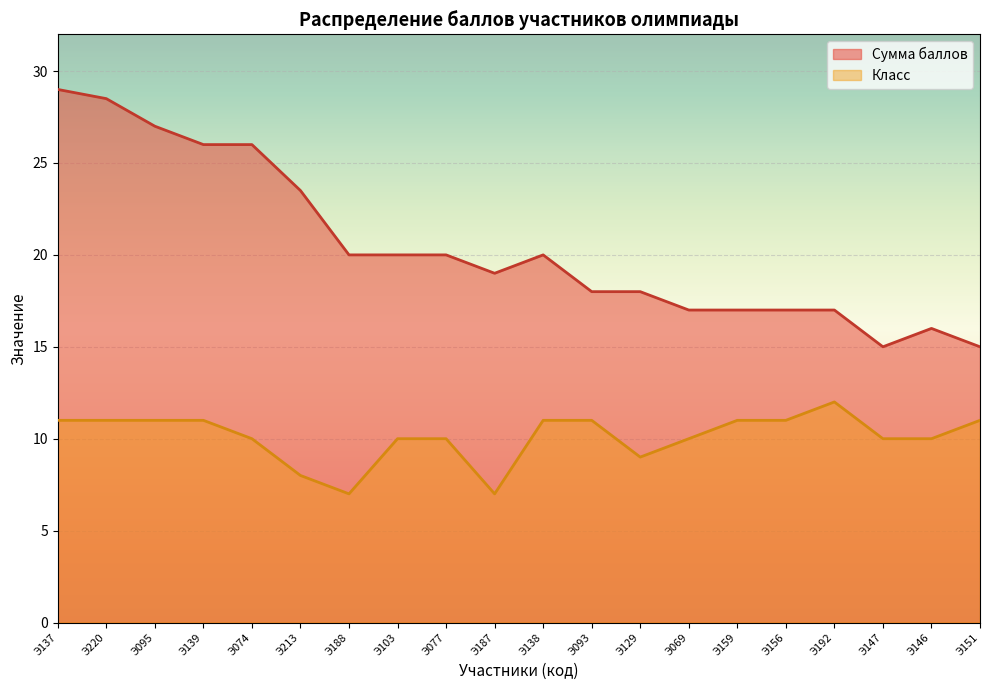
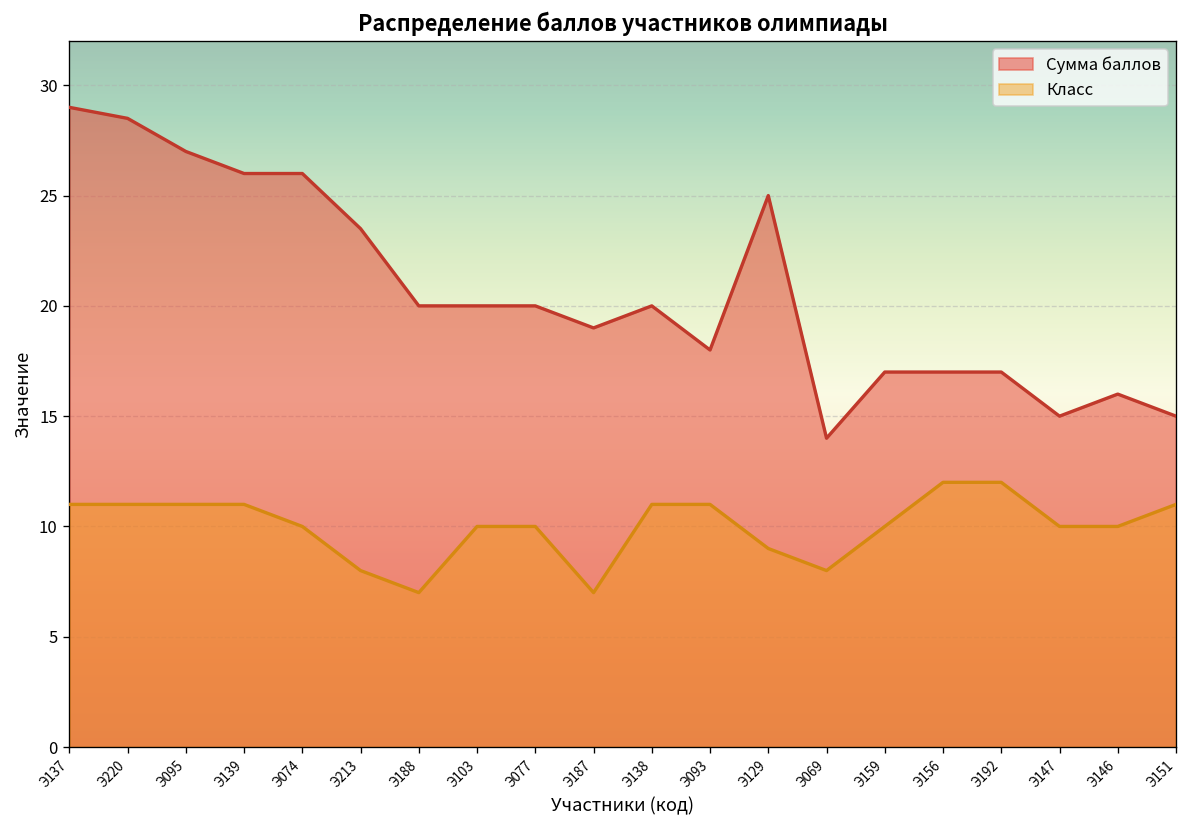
  {
    "Сумма баллов": {
      "Э137": 29,
      "Э220": 28.5,
      "Э095": 27,
      "Э139": 26,
      "Э074": 26,
      "Э213": 23.5,
      "Э188": 20,
      "Э103": 20,
      "Э077": 20,
      "Э187": 19,
      "Э138": 20,
      "Э093": 18,
-     "Э129": 18,
-     "Э069": 17,
+     "Э129": 25,
+     "Э069": 14,
      "Э159": 17,
      "Э156": 17,
      "Э192": 17,
      "Э147": 15,
      "Э146": 16,
      "Э151": 15
    },
    "Класс": {
      "Э137": 11,
      "Э220": 11,
      "Э095": 11,
      "Э139": 11,
      "Э074": 10,
      "Э213": 8,
      "Э188": 7,
      "Э103": 10,
      "Э077": 10,
      "Э187": 7,
      "Э138": 11,
      "Э093": 11,
      "Э129": 9,
-     "Э069": 10,
-     "Э159": 11,
-     "Э156": 11,
+     "Э069": 8,
+     "Э159": 10,
+     "Э156": 12,
      "Э192": 12,
      "Э147": 10,
      "Э146": 10,
      "Э151": 11
    }
  }
